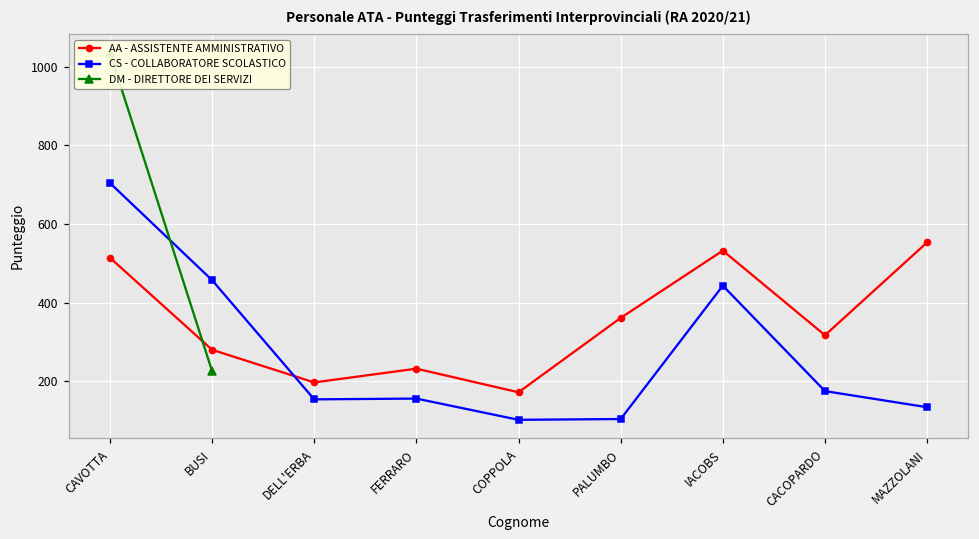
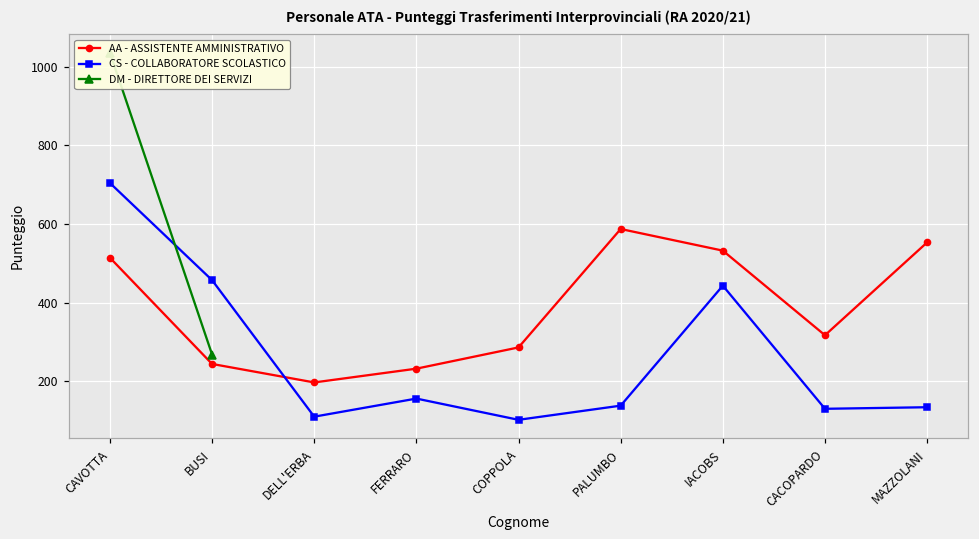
  {
    "AA - ASSISTENTE AMMINISTRATIVO": {
      "CAVOTTA": 510,
-     "BUSI": 280,
+     "BUSI": 240,
      "DELL'ERBA": 200,
      "FERRARO": 230,
-     "COPPOLA": 170,
-     "PALUMBO": 360,
+     "COPPOLA": 290,
+     "PALUMBO": 590,
      "IACOBS": 530,
      "CACOPARDO": 320,
      "MAZZOLANI": 550
    },
    "CS - COLLABORATORE SCOLASTICO": {
      "CAVOTTA": 700,
      "BUSI": 460,
-     "DELL'ERBA": 150,
+     "DELL'ERBA": 110,
      "FERRARO": 160,
      "COPPOLA": 100,
-     "PALUMBO": 100,
+     "PALUMBO": 140,
      "IACOBS": 440,
-     "CACOPARDO": 180,
+     "CACOPARDO": 130,
      "MAZZOLANI": 130
    },
    "DM - DIRETTORE DEI SERVIZI": {
-     "BUSI": 230
+     "BUSI": 270
    }
  }
